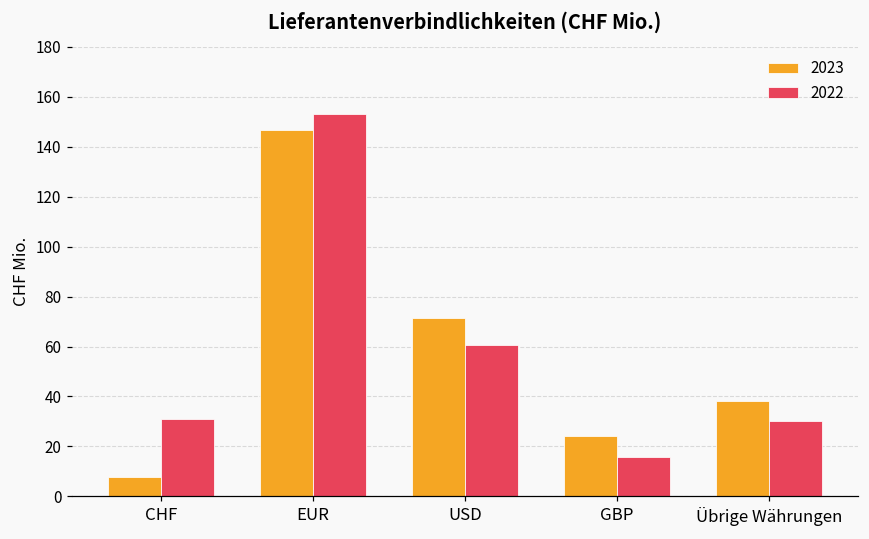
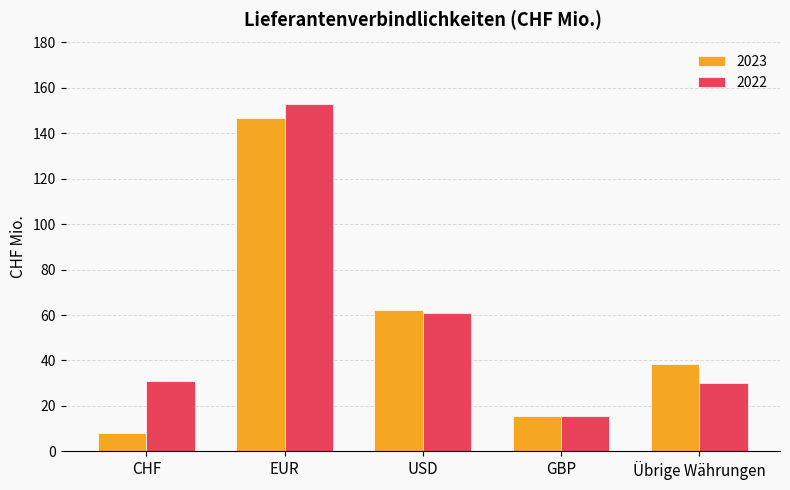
  {
    "2023": {
      "CHF": 8,
      "EUR": 147,
-     "USD": 72,
-     "GBP": 24,
+     "USD": 62,
+     "GBP": 15,
      "Übrige Währungen": 38
    },
    "2022": {
      "CHF": 31,
      "EUR": 153,
      "USD": 61,
      "GBP": 16,
      "Übrige Währungen": 30
    }
  }
